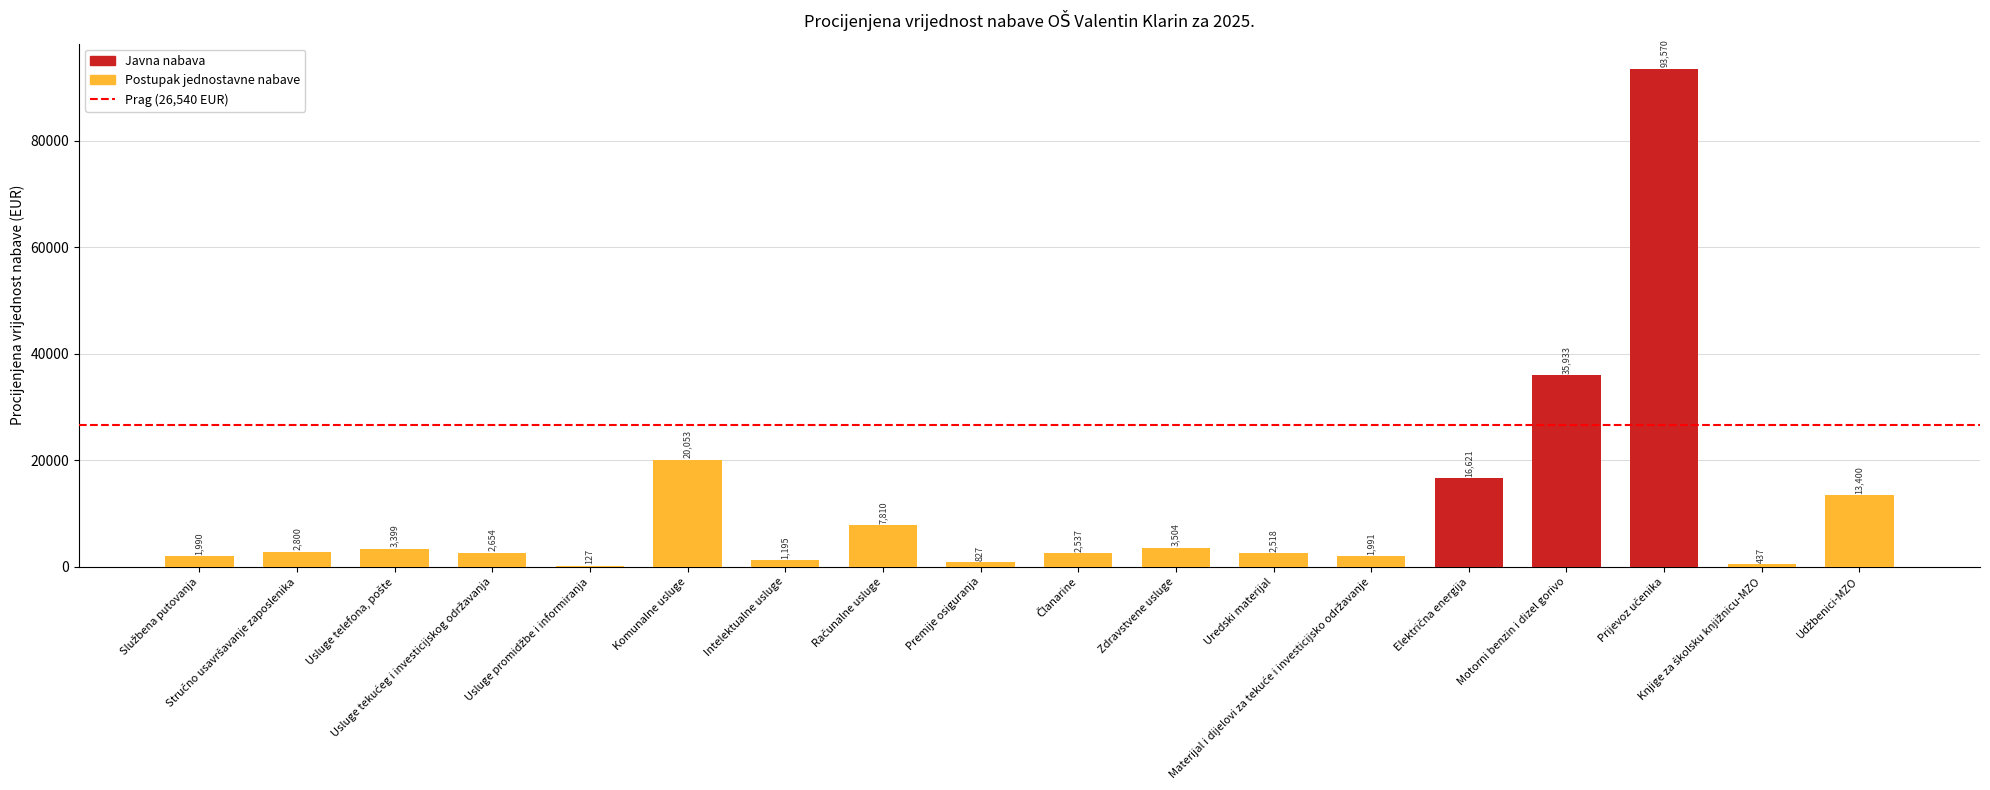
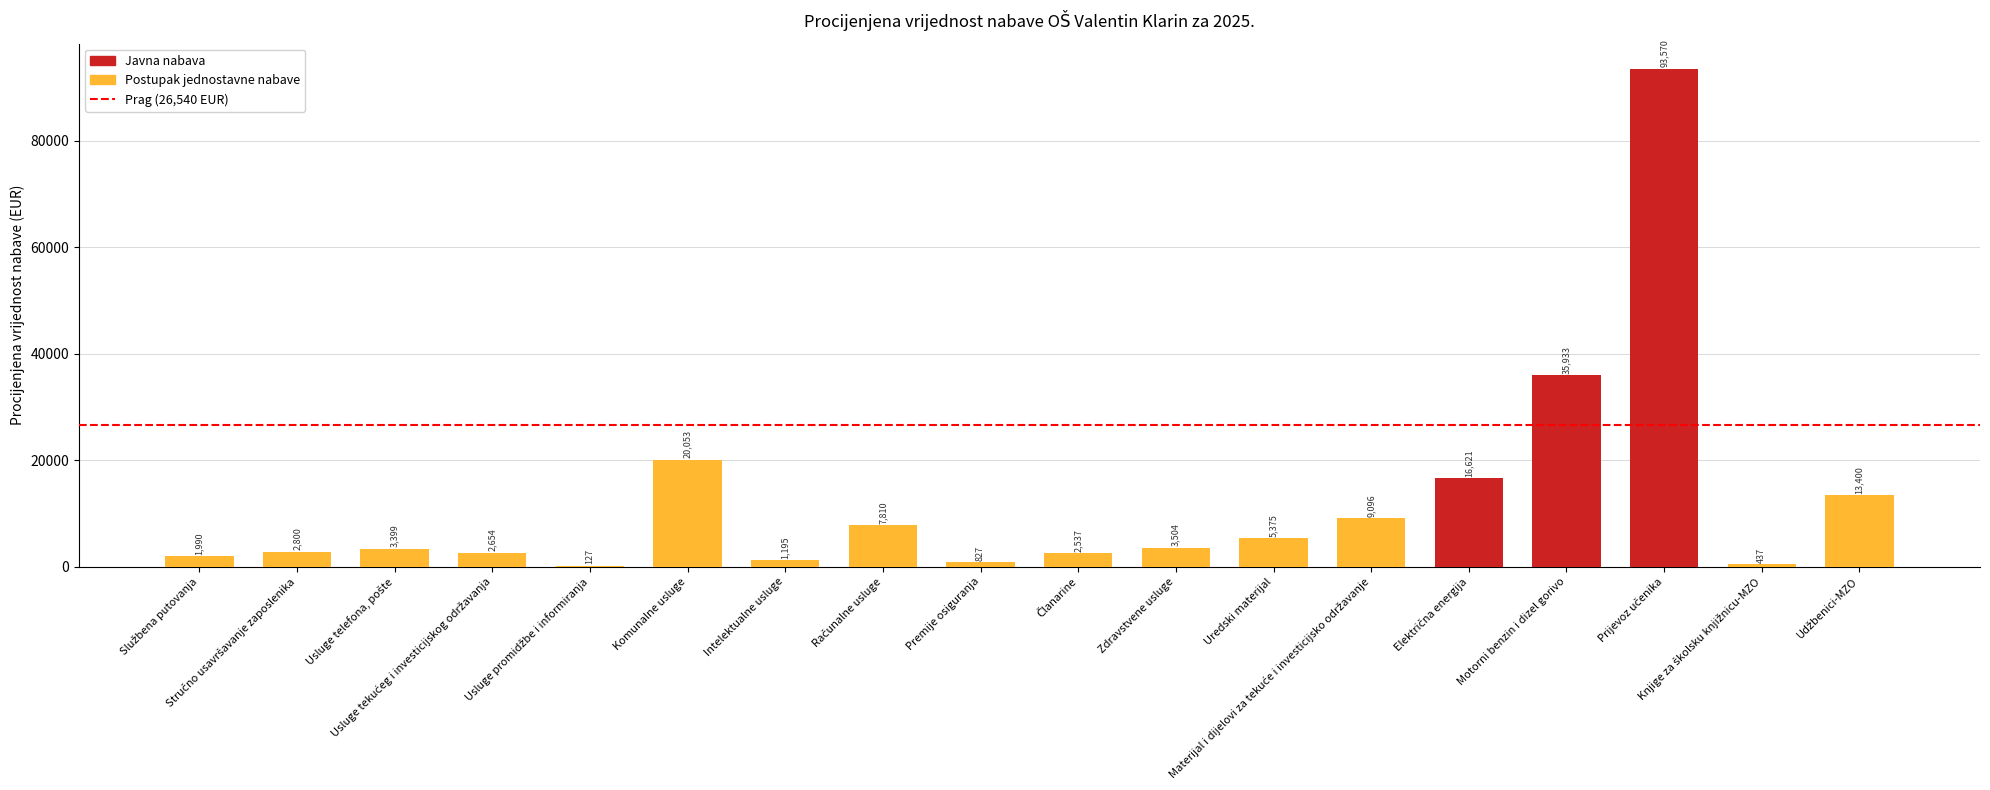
  {
    "Službena putovanja": "1,990",
    "Stručno usavršavanje zaposlenika": "2,800",
    "Usluge telefona, pošte": "3,399",
    "Usluge tekućeg i investicijskog održavanja": "2,654",
    "Usluge promidžbe i informiranja": "127",
    "Komunalne usluge": "20,053",
    "Intelektualne usluge": "1,195",
    "Računalne usluge": "7,810",
    "Premije osiguranja": "827",
    "Članarine": "2,537",
    "Zdravstvene usluge": "3,504",
-   "Uredski materijal": "2,518",
-   "Materijal i dijelovi za tekuće i investicijsko održavanje": "1,991",
+   "Uredski materijal": "5,375",
+   "Materijal i dijelovi za tekuće i investicijsko održavanje": "9,096",
    "Električna energija": "16,621",
    "Motorni benzin i dizel gorivo": "35,933",
    "Prijevoz učenika": "93,570",
    "Knjige za školsku knjižnicu-MZO": "437",
    "Udžbenici-MZO": "13,400"
  }
